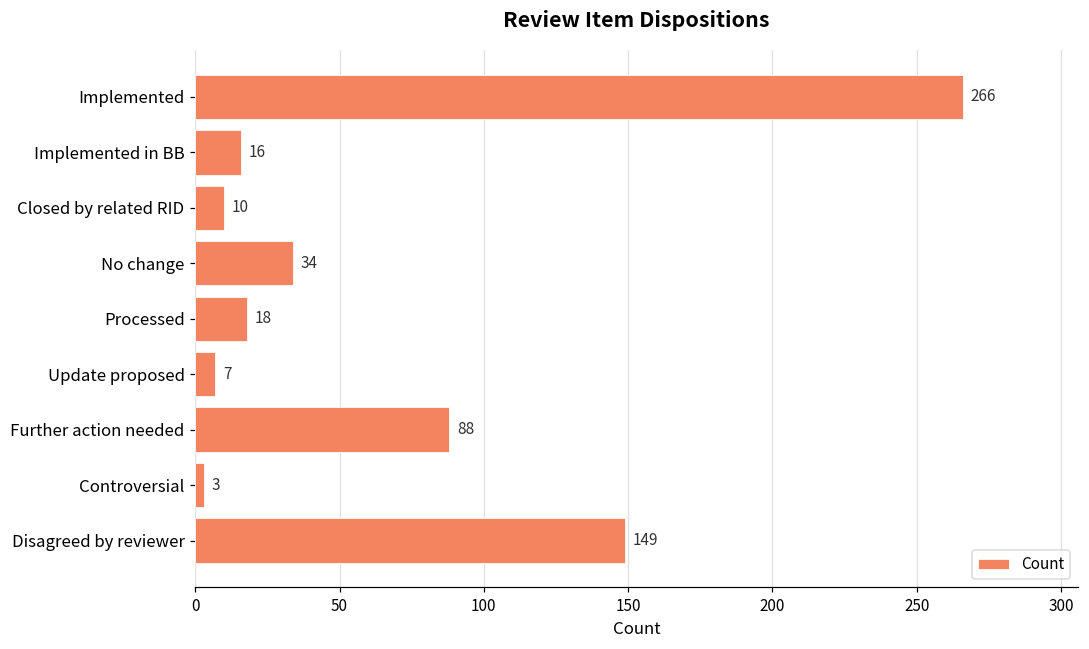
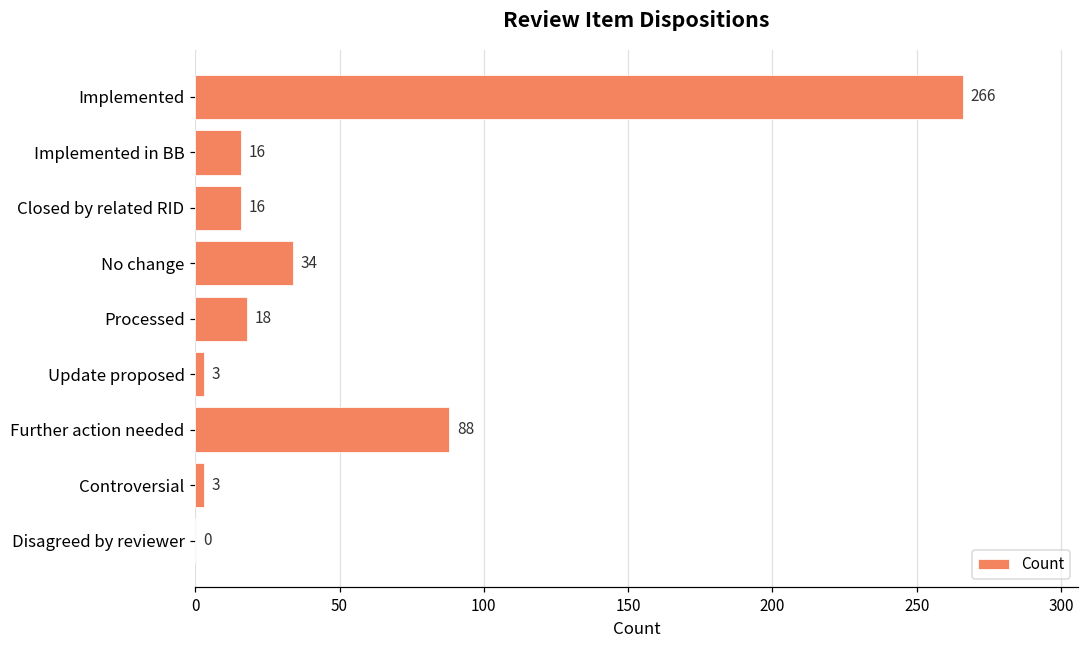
  {
    "Implemented": 266,
    "Implemented in BB": 16,
-   "Closed by related RID": 10,
+   "Closed by related RID": 16,
    "No change": 34,
    "Processed": 18,
-   "Update proposed": 7,
+   "Update proposed": 3,
    "Further action needed": 88,
    "Controversial": 3,
-   "Disagreed by reviewer": 149
+   "Disagreed by reviewer": 0
  }
